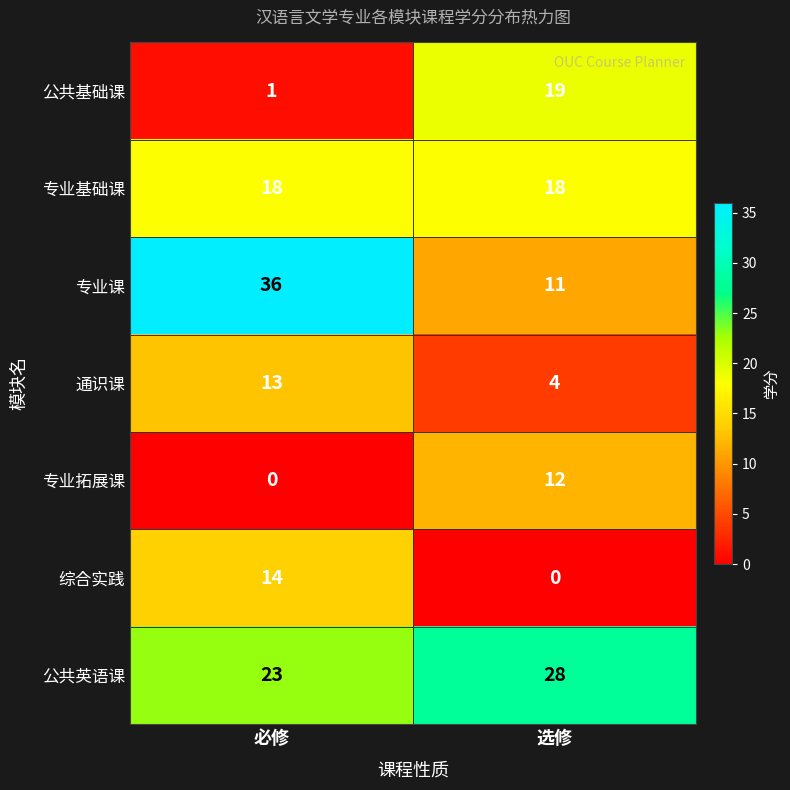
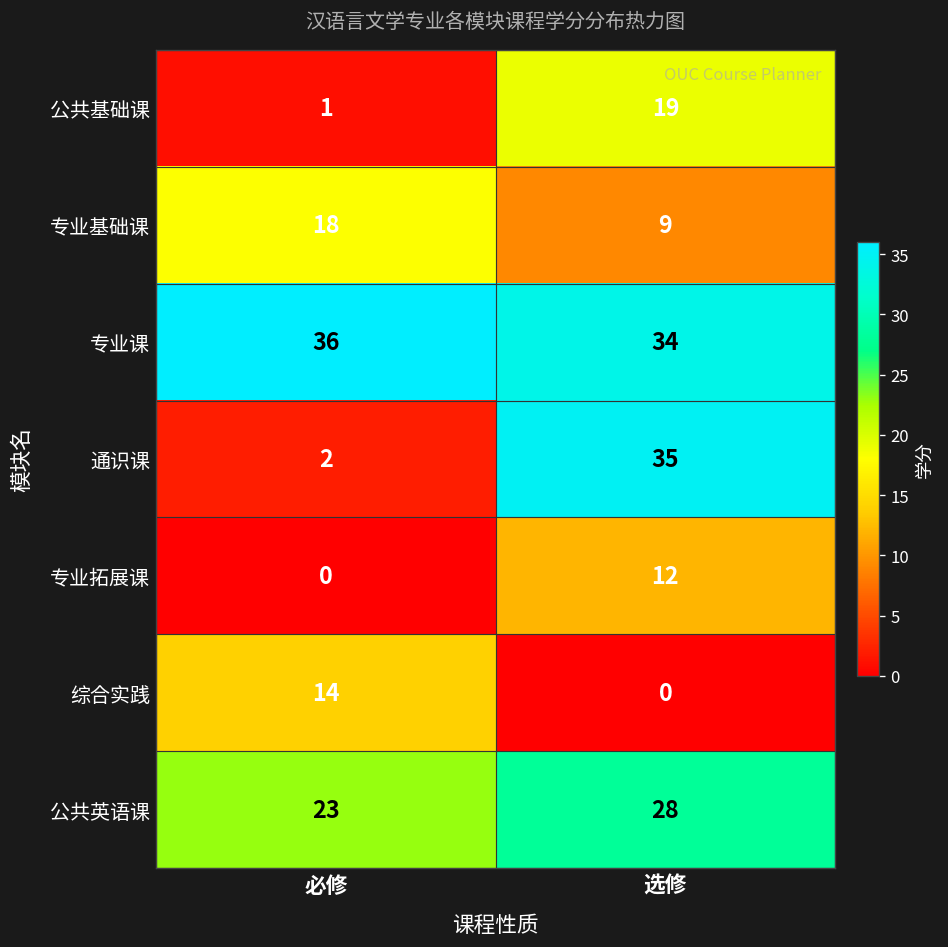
  {
    "公共基础课": {
      "必修": 1
    },
    "专业基础课": {
      "必修": 18,
-     "选修": 18
+     "选修": 9
    },
    "专业课": {
      "必修": 36,
-     "选修": 11
+     "选修": 34
    },
    "通识课": {
-     "必修": 13,
-     "选修": 4
+     "必修": 2,
+     "选修": 35
    },
    "专业拓展课": {
      "必修": 0,
      "选修": 12
    },
    "综合实践": {
      "必修": 14,
      "选修": 0
    },
    "公共英语课": {
      "必修": 23,
      "选修": 28
    }
  }
